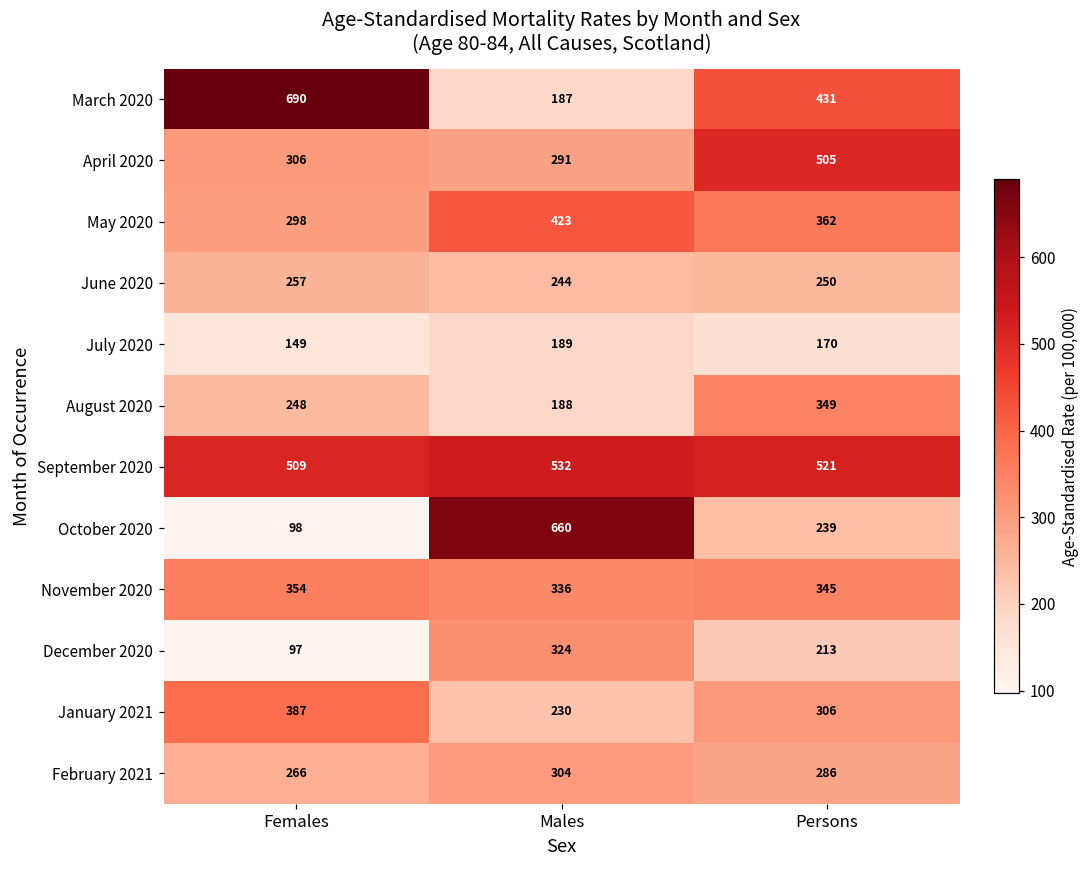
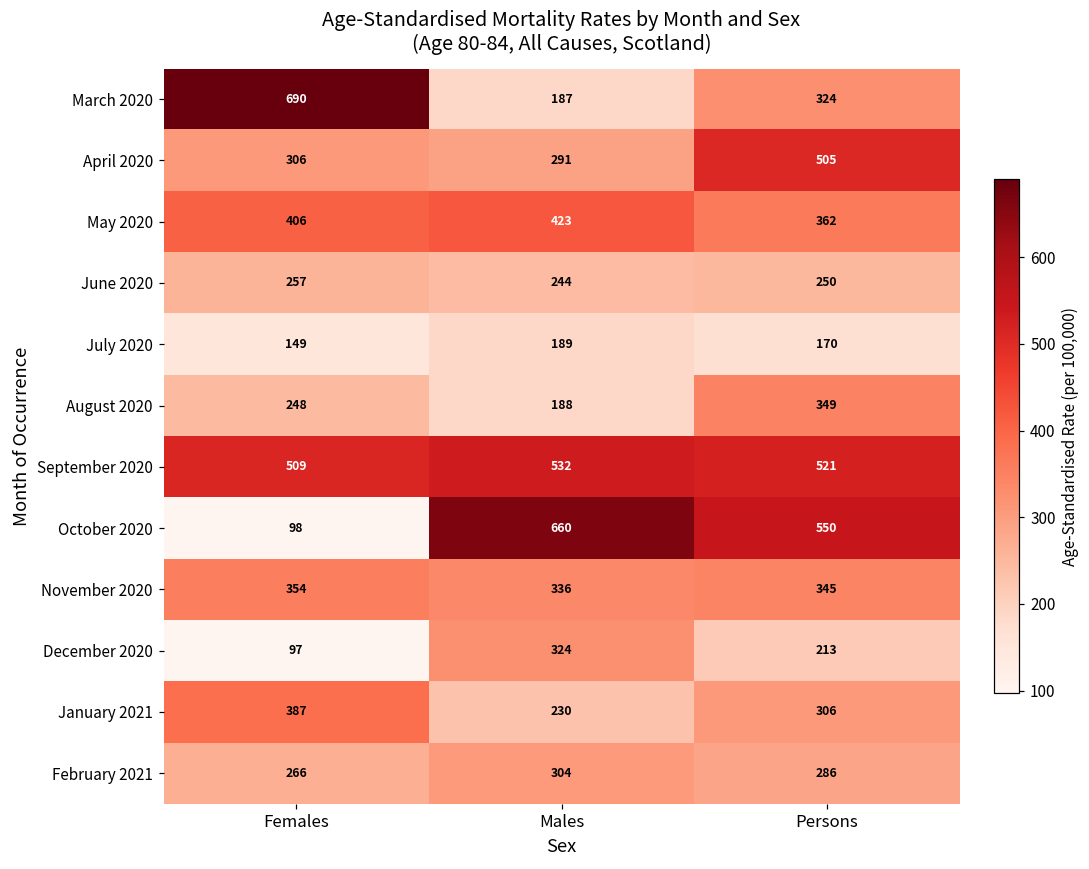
  {
    "March 2020": {
      "Females": 690,
      "Males": 187,
-     "Persons": 431
+     "Persons": 324
    },
    "April 2020": {
      "Females": 306,
      "Males": 291,
      "Persons": 505
    },
    "May 2020": {
-     "Females": 298,
+     "Females": 406,
      "Males": 423,
      "Persons": 362
    },
    "June 2020": {
      "Females": 257,
      "Males": 244,
      "Persons": 250
    },
    "July 2020": {
      "Females": 149,
      "Males": 189,
      "Persons": 170
    },
    "August 2020": {
      "Females": 248,
      "Males": 188,
      "Persons": 349
    },
    "September 2020": {
      "Females": 509,
      "Males": 532,
      "Persons": 521
    },
    "October 2020": {
      "Females": 98,
      "Males": 660,
-     "Persons": 239
+     "Persons": 550
    },
    "November 2020": {
      "Females": 354,
      "Males": 336,
      "Persons": 345
    },
    "December 2020": {
      "Females": 97,
      "Males": 324,
      "Persons": 213
    },
    "January 2021": {
      "Females": 387,
      "Males": 230,
      "Persons": 306
    },
    "February 2021": {
      "Females": 266,
      "Males": 304,
      "Persons": 286
    }
  }
